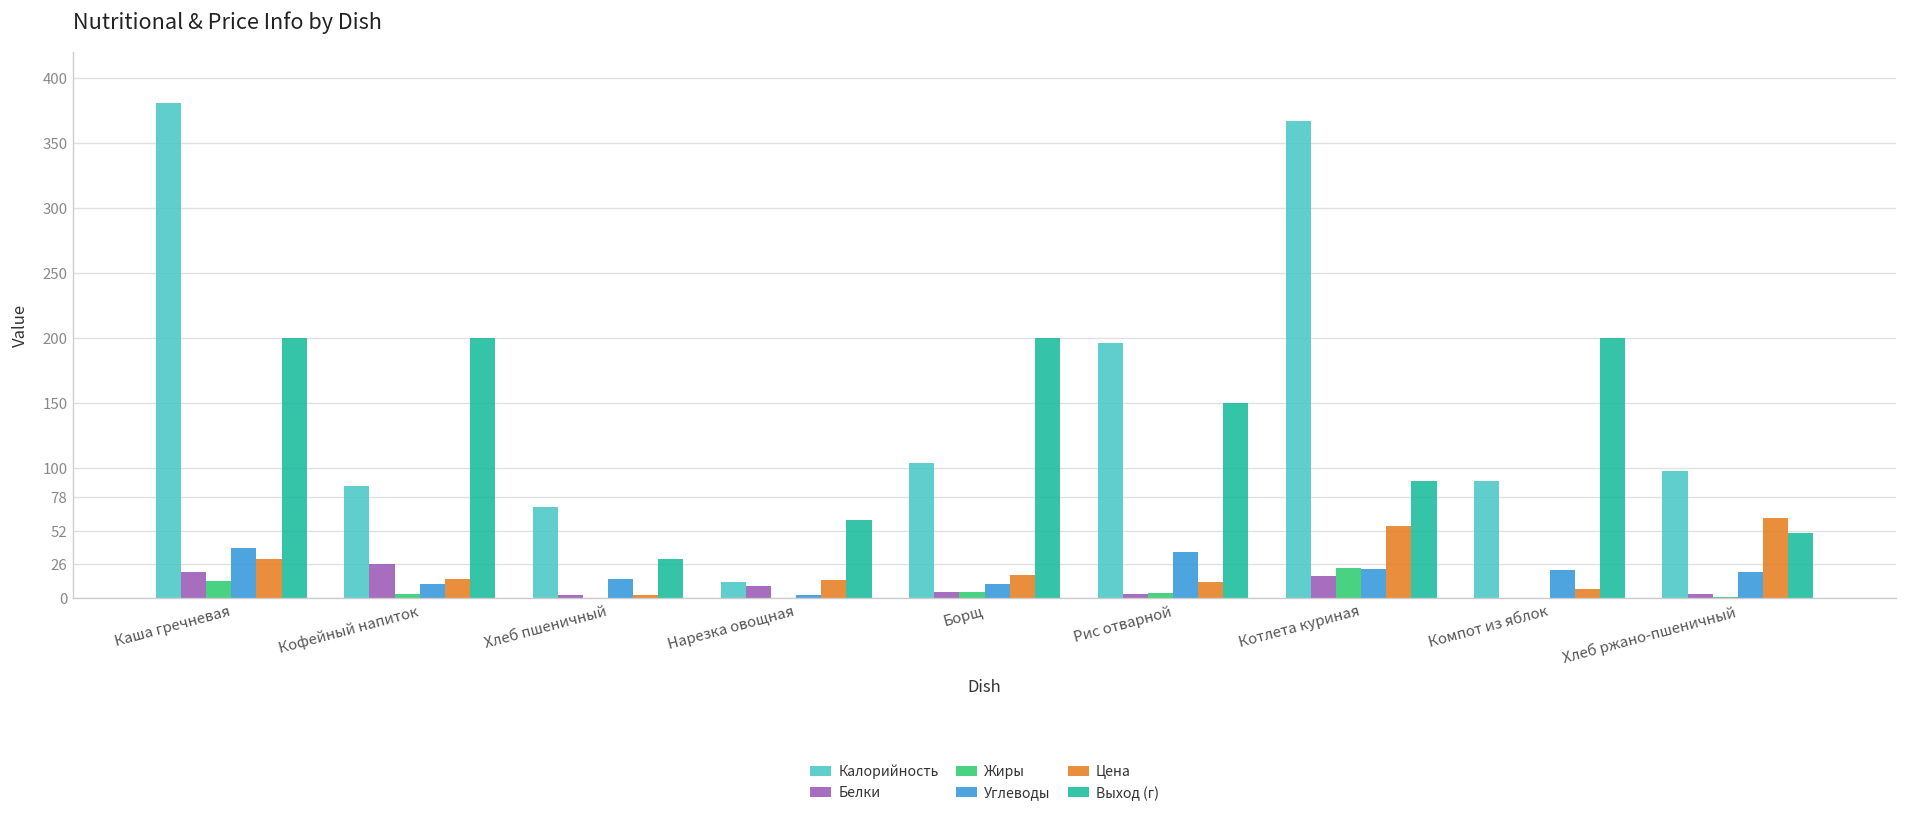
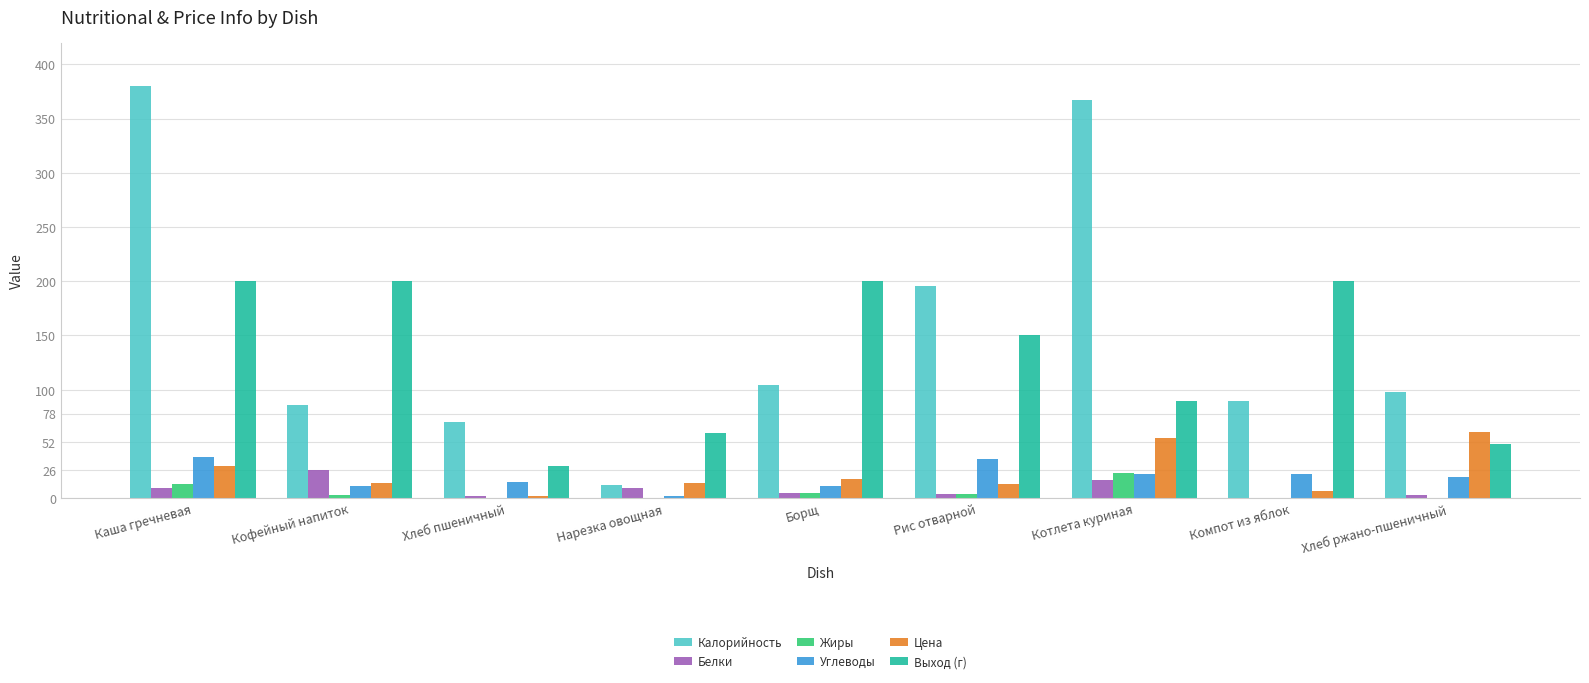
  {
    "Белки": {
-     "Каша гречневая": 21,
+     "Каша гречневая": 10,
      "Кофейный напиток": 26,
      "Нарезка овощная": 9,
      "Борщ": 5,
      "Рис отварной": 4,
      "Котлета куриная": 17,
      "Хлеб ржано-пшеничный": 3
    },
    "Цена": {
      "Каша гречневая": 30,
      "Кофейный напиток": 14,
      "Хлеб пшеничный": 2,
      "Нарезка овощная": 14,
      "Борщ": 18,
      "Рис отварной": 13,
      "Котлета куриная": 56,
      "Компот из яблок": 7,
      "Хлеб ржано-пшеничный": 61
    }
  }
